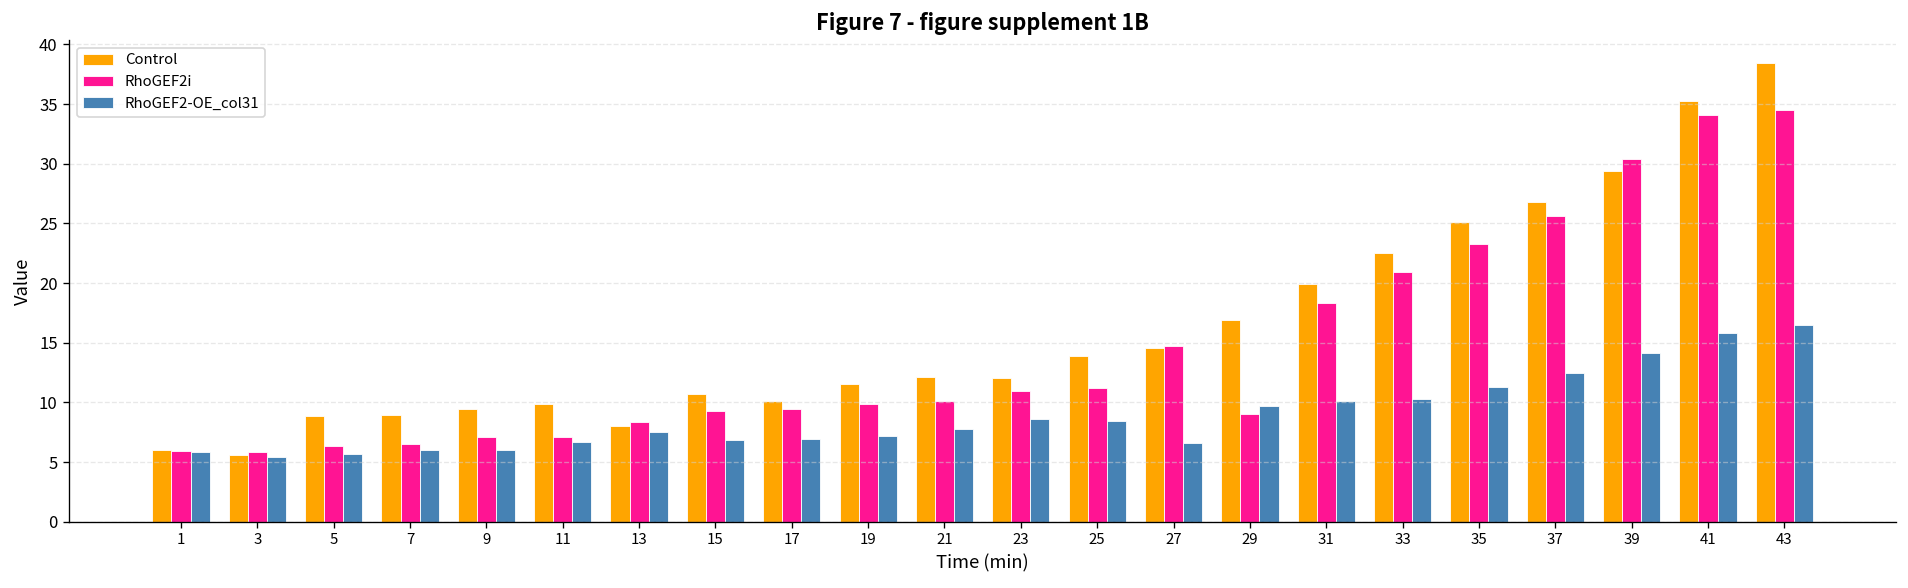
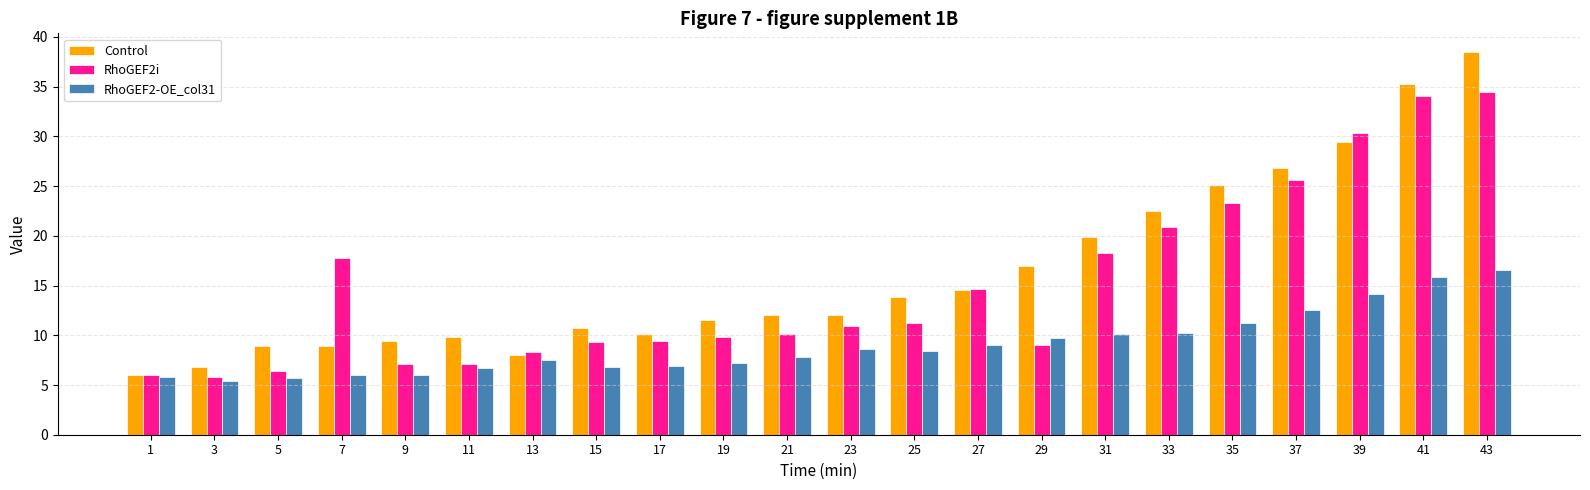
  {
    "Control": {
      "1": 6,
-     "3": 6,
+     "3": 7,
      "5": 9,
      "7": 9,
      "9": 9,
      "11": 10,
      "13": 8,
      "15": 11,
      "17": 10,
      "19": 12,
      "21": 12,
      "23": 12,
      "25": 14,
      "27": 15,
      "29": 17,
      "31": 20,
      "33": 22,
      "35": 25,
      "37": 27,
      "39": 29,
      "41": 35,
      "43": 38
    },
    "RhoGEF2i": {
      "1": 6,
      "3": 6,
      "5": 6,
-     "7": 7,
+     "7": 18,
      "9": 7,
      "11": 7,
      "13": 8,
      "15": 9,
      "17": 9,
      "19": 10,
      "21": 10,
      "23": 11,
      "25": 11,
      "27": 15,
      "29": 9,
      "31": 18,
      "33": 21,
      "35": 23,
      "37": 26,
      "39": 30,
      "41": 34,
      "43": 35
    },
    "RhoGEF2-OE_col31": {
      "1": 6,
      "3": 5,
      "5": 6,
      "7": 6,
      "9": 6,
      "11": 7,
      "13": 7,
      "15": 7,
      "17": 7,
      "19": 7,
      "21": 8,
      "23": 9,
      "25": 8,
-     "27": 7,
+     "27": 9,
      "29": 10,
      "31": 10,
      "33": 10,
      "35": 11,
      "37": 12,
      "39": 14,
      "41": 16,
      "43": 17
    }
  }
